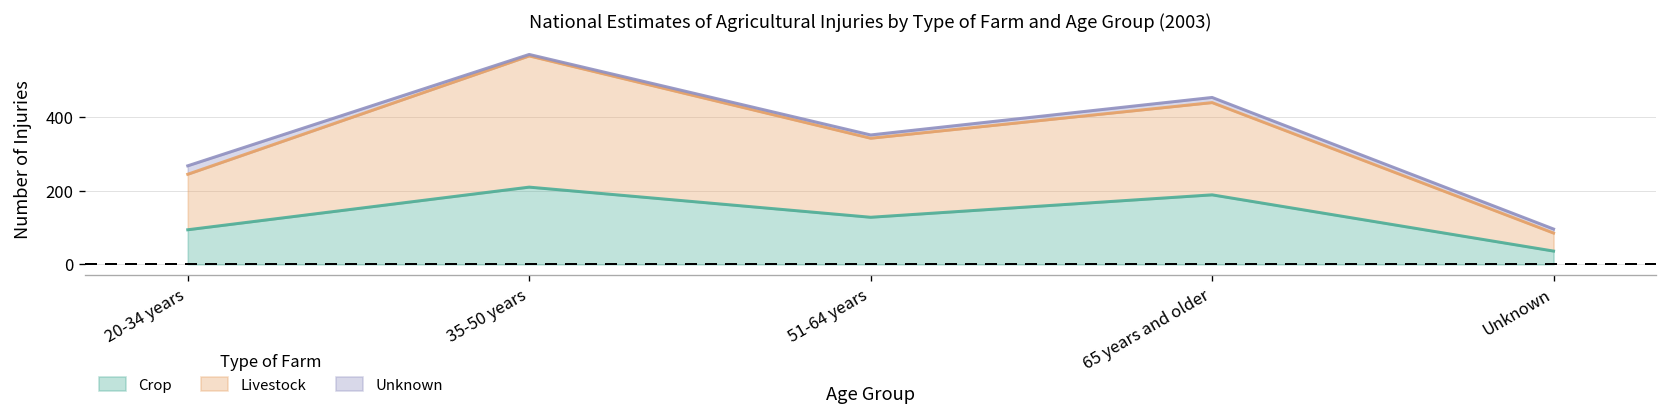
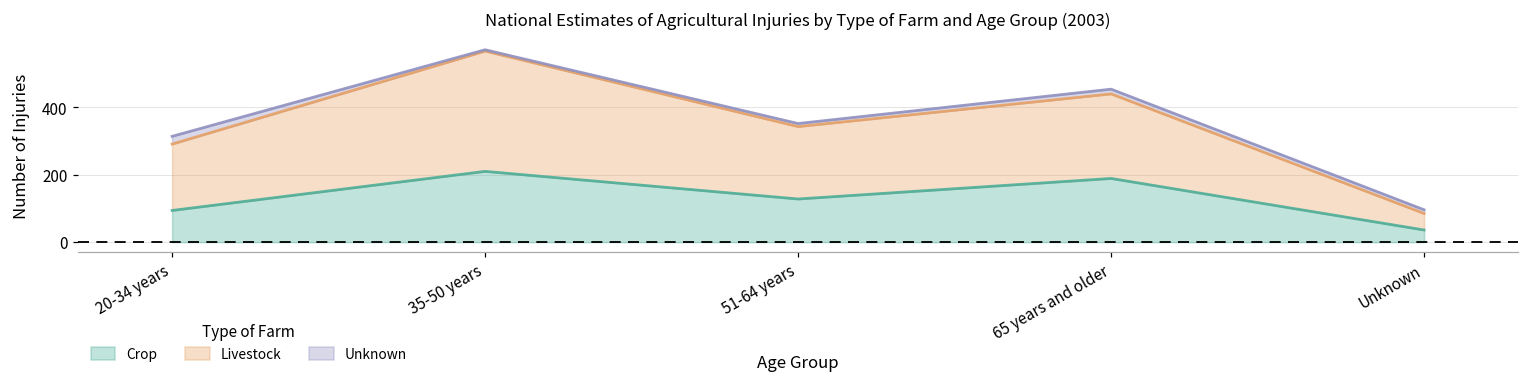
  {
    "Livestock": {
-     "20-34 years": 150,
+     "20-34 years": 200,
      "51-64 years": 220,
      "65 years and older": 250,
      "Unknown": 50
    }
  }
